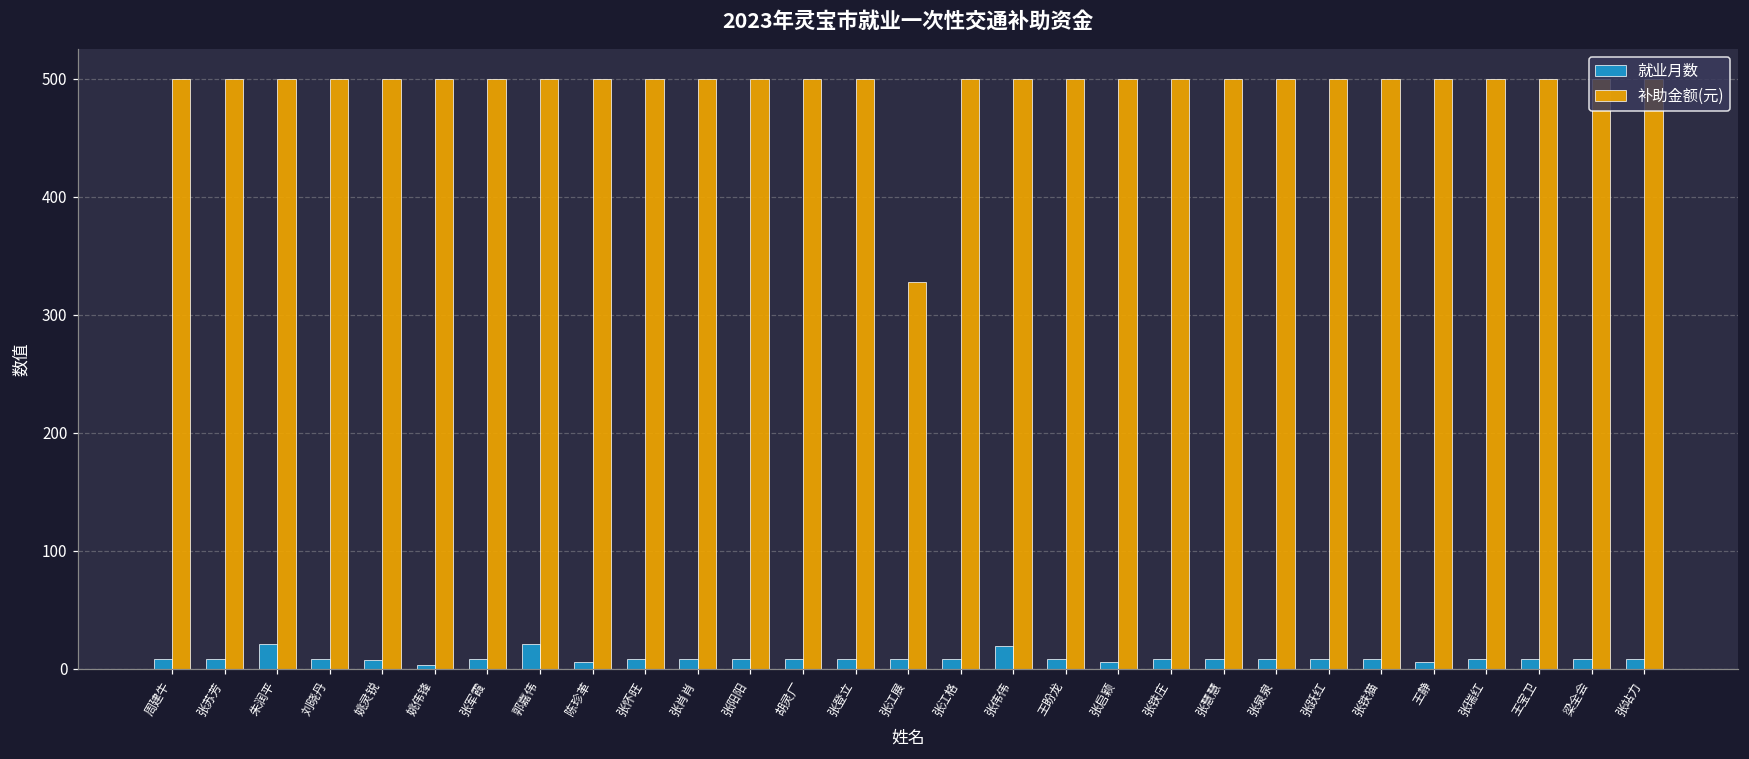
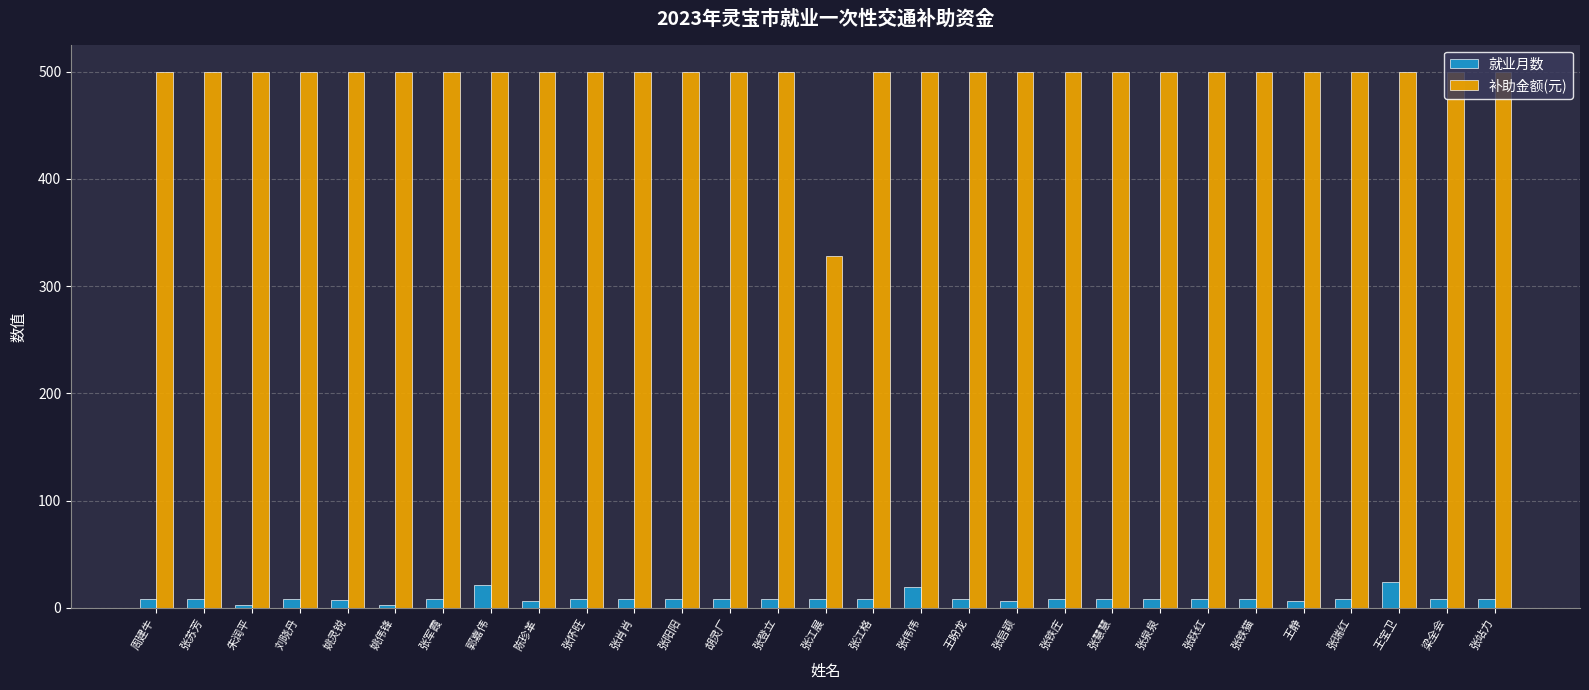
  {
    "就业月数": {
      "周建牛": 8,
      "张苏芳": 8,
-     "朱润平": 21,
+     "朱润平": 3,
      "刘晓丹": 8,
      "姚灵锐": 7,
      "姚伟锋": 3,
      "张军霞": 8,
      "郭嘉伟": 21,
      "陈珍革": 6,
      "张怀旺": 8,
      "张肖肖": 8,
      "张阳阳": 8,
      "胡灵厂": 8,
      "张登立": 8,
      "张江展": 8,
      "张江格": 8,
      "张伟伟": 19,
      "王盼龙": 8,
      "张启颖": 6,
      "张铁庄": 8,
      "张慧慧": 8,
      "张泉泉": 8,
      "张跃红": 8,
      "张铁猫": 8,
      "王静": 6,
      "张瑞红": 8,
-     "王宝卫": 8,
+     "王宝卫": 24,
      "梁全会": 8,
      "张站力": 8
    },
    "补助金额(元)": {
      "周建牛": 500,
      "张苏芳": 500,
      "朱润平": 500,
      "刘晓丹": 500,
      "姚灵锐": 500,
      "姚伟锋": 500,
      "张军霞": 500,
      "郭嘉伟": 500,
      "陈珍革": 500,
      "张怀旺": 500,
      "张肖肖": 500,
      "张阳阳": 500,
      "胡灵厂": 500,
      "张登立": 500,
      "张江展": 328,
      "张江格": 500,
      "张伟伟": 500,
      "王盼龙": 500,
      "张启颖": 500,
      "张铁庄": 500,
      "张慧慧": 500,
      "张泉泉": 500,
      "张跃红": 500,
      "张铁猫": 500,
      "王静": 500,
      "张瑞红": 500,
      "王宝卫": 500
    }
  }
